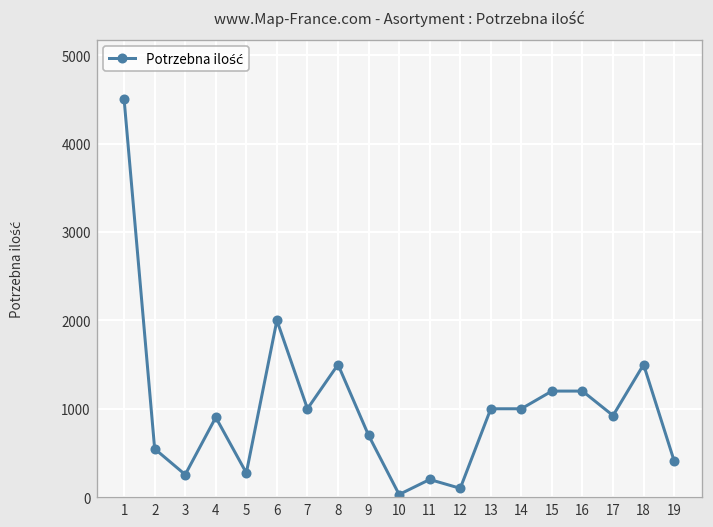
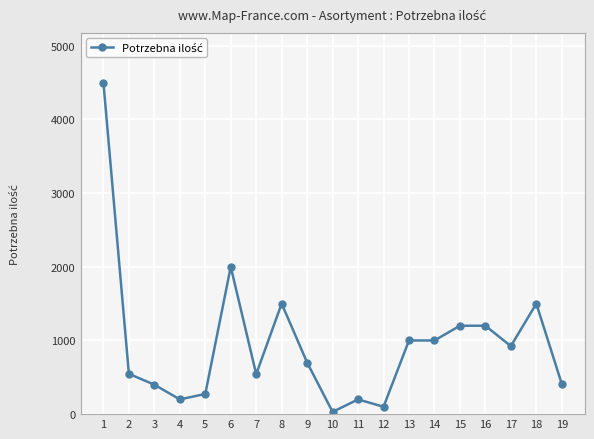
  {
    "1": 4500,
    "2": 500,
-   "3": 300,
-   "4": 900,
+   "3": 400,
+   "4": 200,
    "5": 300,
    "6": 2000,
-   "7": 1000,
+   "7": 500,
    "8": 1500,
    "9": 700,
    "10": 0,
    "11": 200,
    "12": 100,
    "13": 1000,
    "14": 1000,
    "15": 1200,
    "16": 1200,
    "17": 900,
    "18": 1500,
    "19": 400
  }
